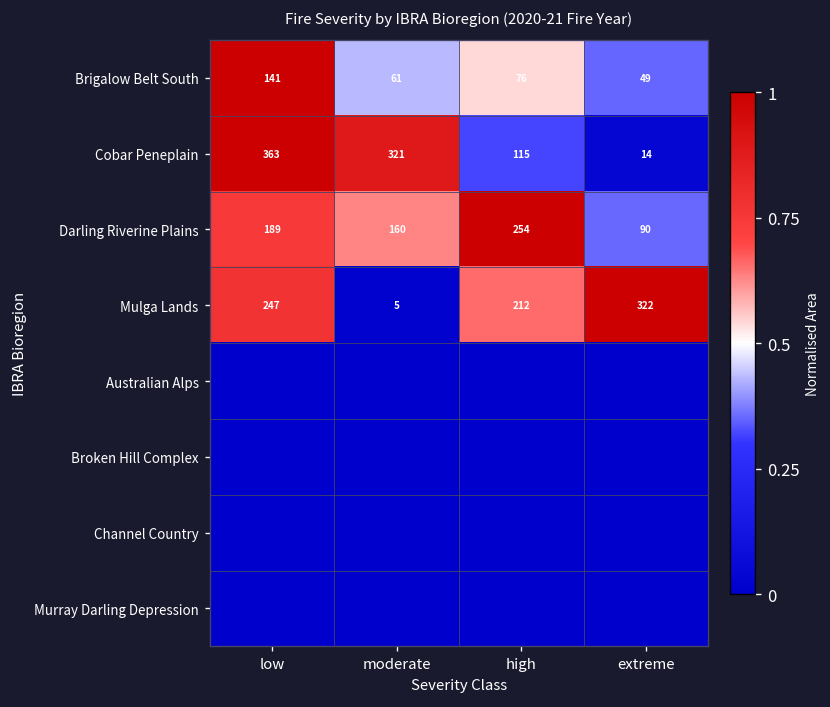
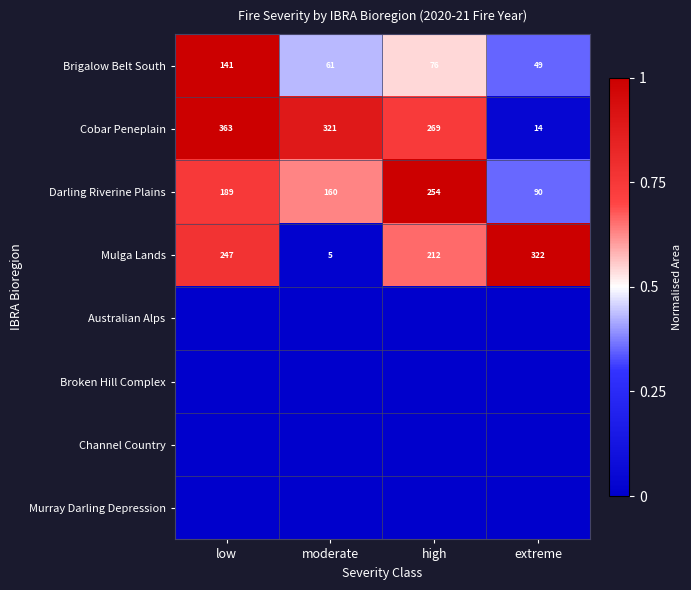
  {
    "Brigalow Belt South": {
      "low": 141,
      "moderate": 61,
      "extreme": 49
    },
    "Cobar Peneplain": {
      "low": 363,
      "moderate": 321,
-     "high": 115,
+     "high": 269,
      "extreme": 14
    },
    "Darling Riverine Plains": {
      "low": 189,
      "moderate": 160,
      "high": 254,
      "extreme": 90
    },
    "Mulga Lands": {
      "low": 247,
      "moderate": 5,
      "high": 212,
      "extreme": 322
    }
  }
